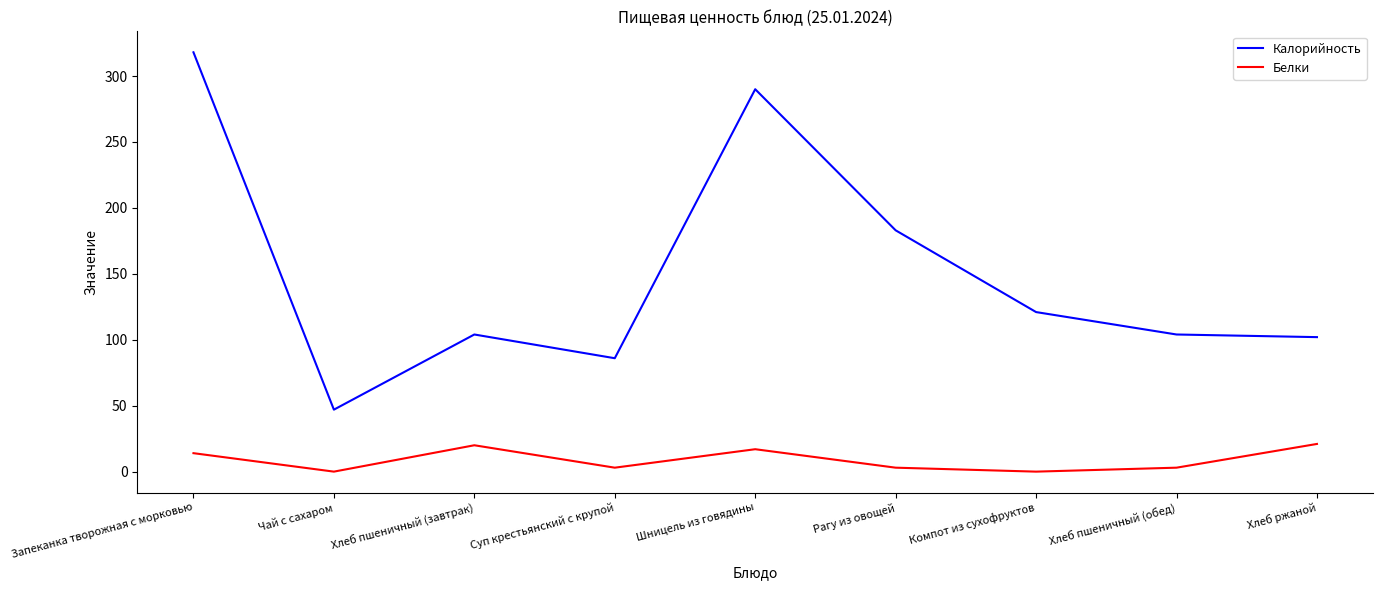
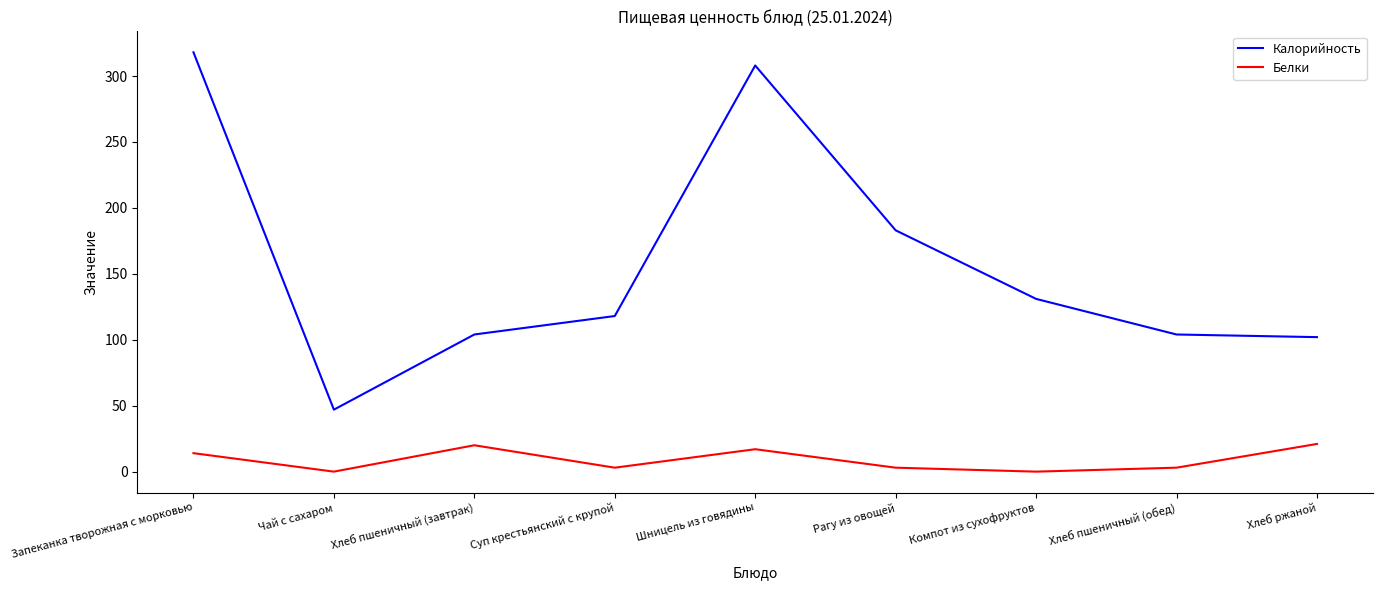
  {
    "Калорийность": {
      "Запеканка творожная с морковью": 318,
      "Чай с сахаром": 47,
      "Хлеб пшеничный (завтрак)": 104,
-     "Суп крестьянский с крупой": 86,
-     "Шницель из говядины": 290,
+     "Суп крестьянский с крупой": 118,
+     "Шницель из говядины": 308,
      "Рагу из овощей": 183,
-     "Компот из сухофруктов": 121,
+     "Компот из сухофруктов": 131,
      "Хлеб пшеничный (обед)": 104,
      "Хлеб ржаной": 102
    },
    "Белки": {
      "Запеканка творожная с морковью": 14,
      "Чай с сахаром": 0,
      "Хлеб пшеничный (завтрак)": 20,
      "Суп крестьянский с крупой": 3,
      "Шницель из говядины": 17,
      "Рагу из овощей": 3,
      "Компот из сухофруктов": 0,
      "Хлеб пшеничный (обед)": 3,
      "Хлеб ржаной": 21
    }
  }
